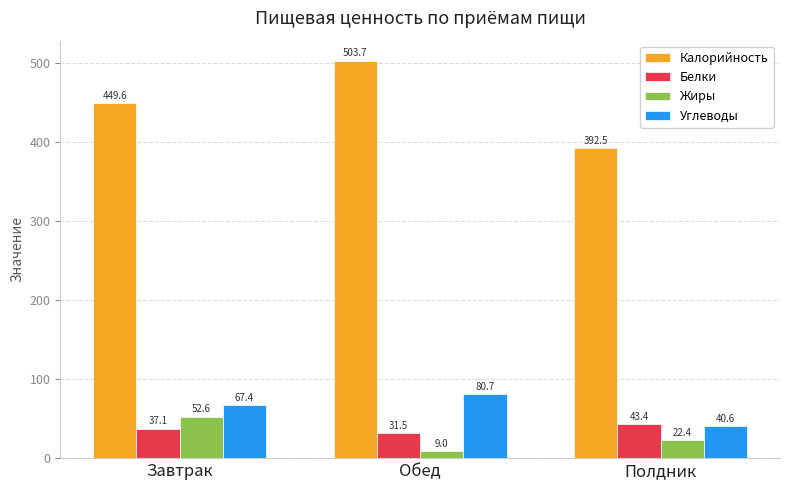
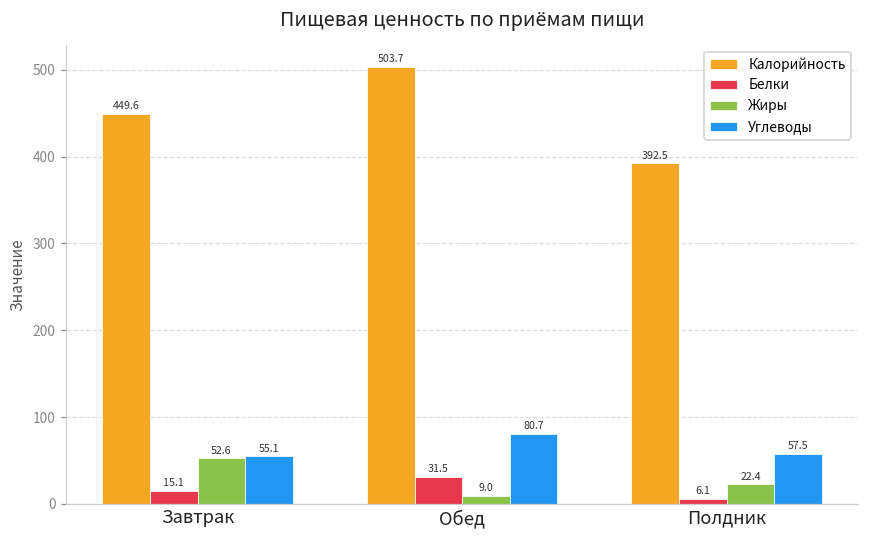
  {
    "Калорийность": {
      "Завтрак": 449.6,
      "Обед": 503.7,
      "Полдник": 392.5
    },
    "Белки": {
-     "Завтрак": 37.1,
+     "Завтрак": 15.1,
      "Обед": 31.5,
-     "Полдник": 43.4
+     "Полдник": 6.1
    },
    "Жиры": {
      "Завтрак": 52.6,
      "Обед": 9.0,
      "Полдник": 22.4
    },
    "Углеводы": {
-     "Завтрак": 67.4,
+     "Завтрак": 55.1,
      "Обед": 80.7,
-     "Полдник": 40.6
+     "Полдник": 57.5
    }
  }
